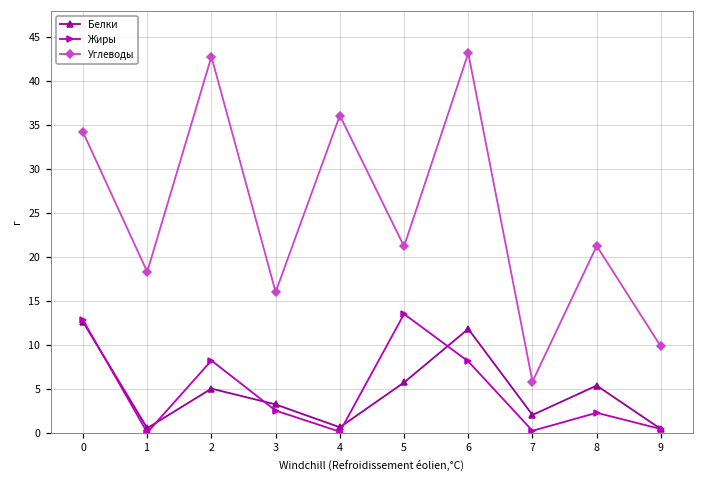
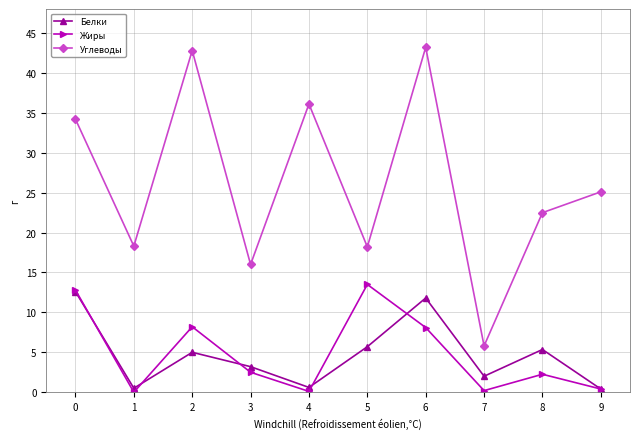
  {
    "Углеводы": {
      "0": 34,
      "1": 18,
      "2": 43,
      "3": 16,
      "4": 36,
-     "5": 21,
+     "5": 18,
      "6": 43,
      "7": 6,
-     "8": 21,
-     "9": 10
+     "8": 22,
+     "9": 25
    }
  }
